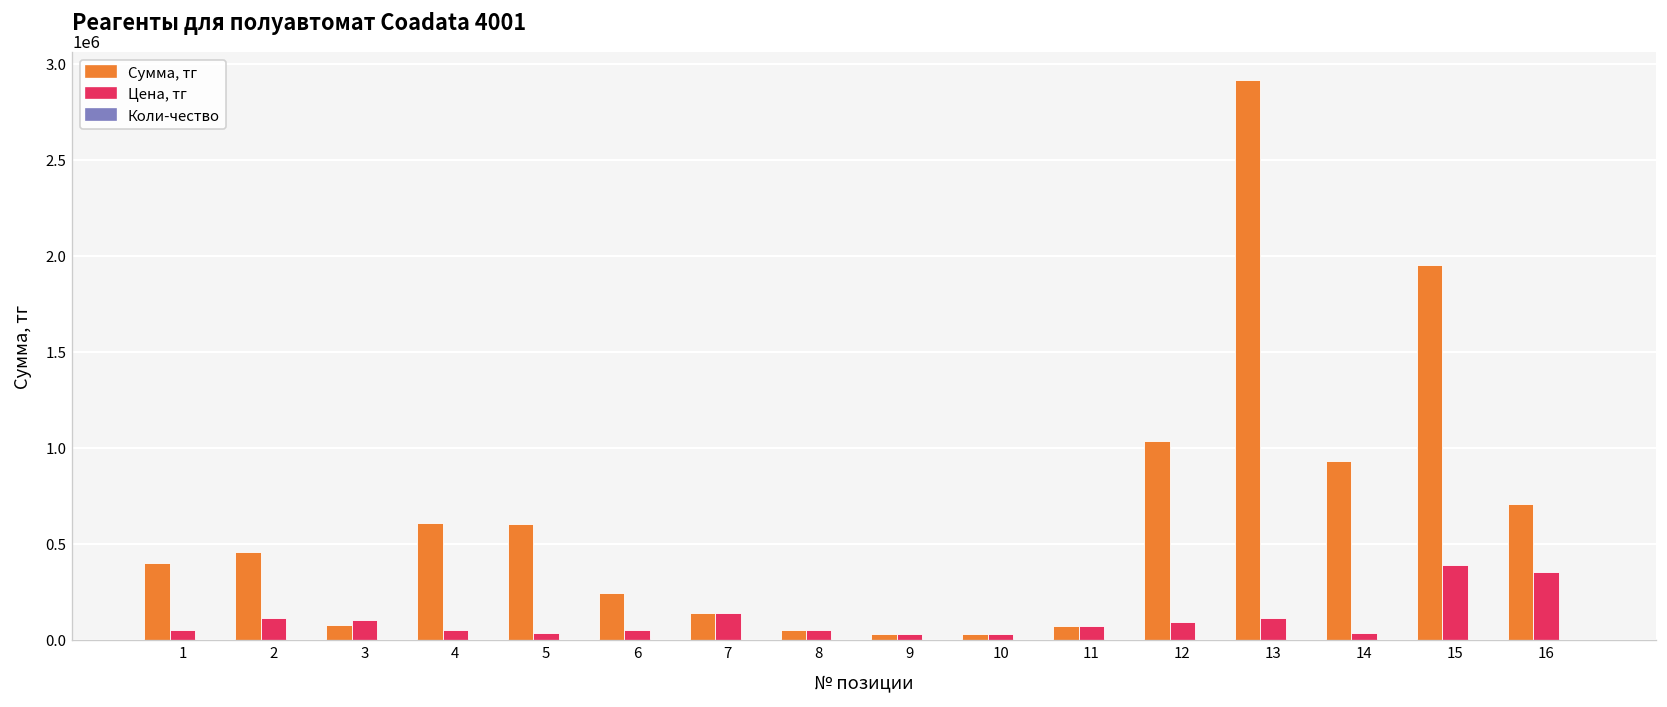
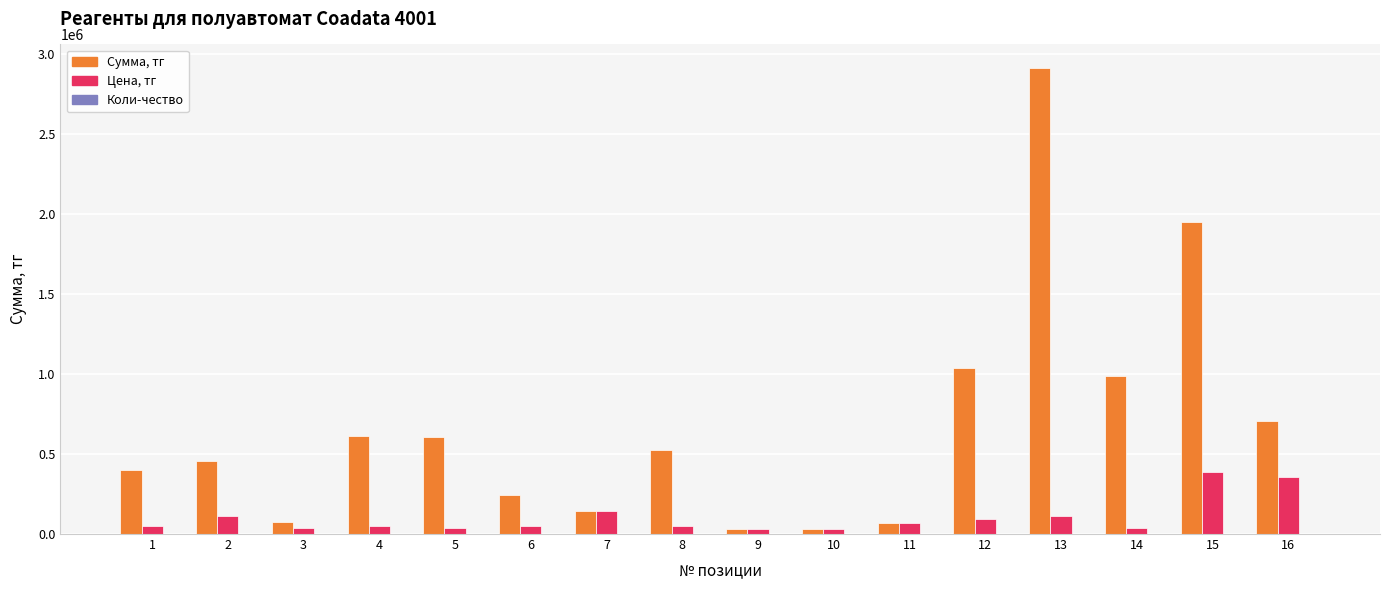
  {
    "Сумма, тг": {
      "1": 400000,
      "2": 460000,
      "3": 80000,
      "4": 610000,
      "5": 600000,
      "6": 240000,
      "7": 140000,
-     "8": 50000,
+     "8": 520000,
      "9": 30000,
      "10": 30000,
      "11": 70000,
      "12": 1040000,
      "13": 2910000,
-     "14": 930000,
+     "14": 990000,
      "15": 1950000,
      "16": 710000
    },
    "Цена, тг": {
      "1": 50000,
      "2": 110000,
-     "3": 100000,
+     "3": 40000,
      "4": 50000,
      "5": 40000,
      "6": 50000,
      "7": 140000,
      "8": 50000,
      "9": 30000,
      "10": 30000,
      "11": 70000,
      "12": 90000,
      "13": 110000,
      "14": 40000,
      "15": 390000,
      "16": 350000
    }
  }
